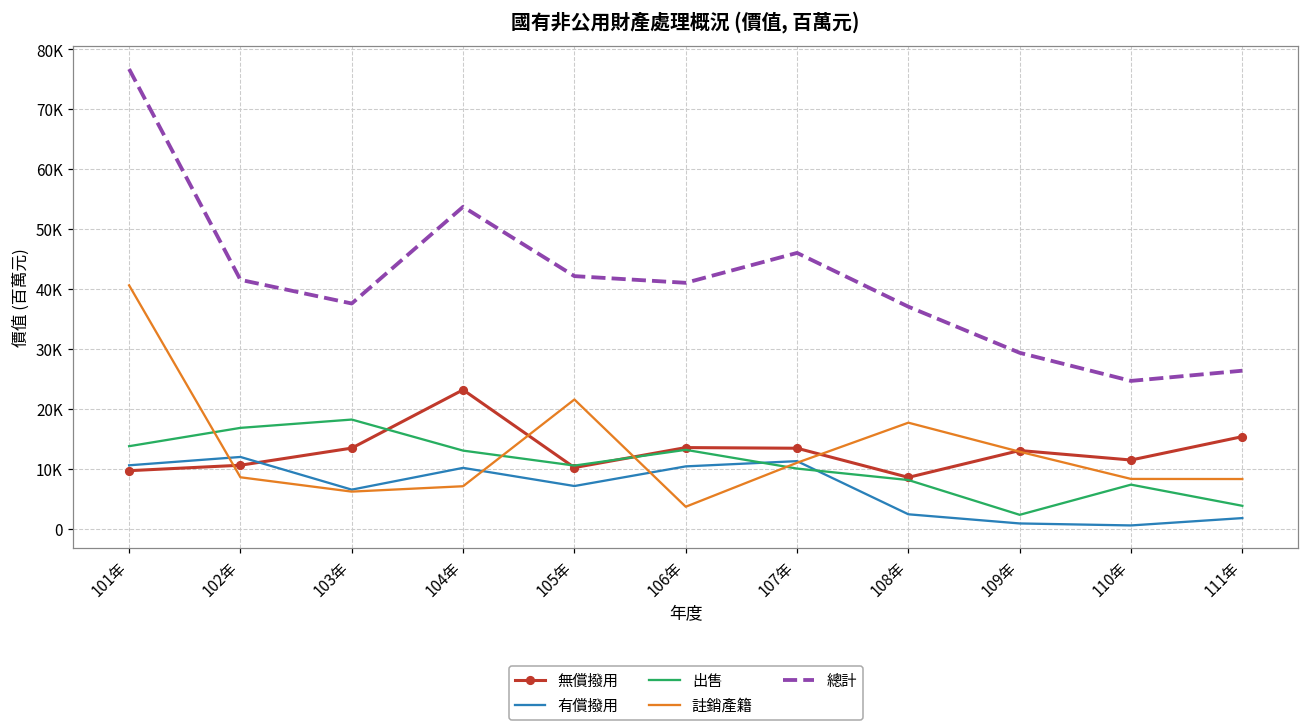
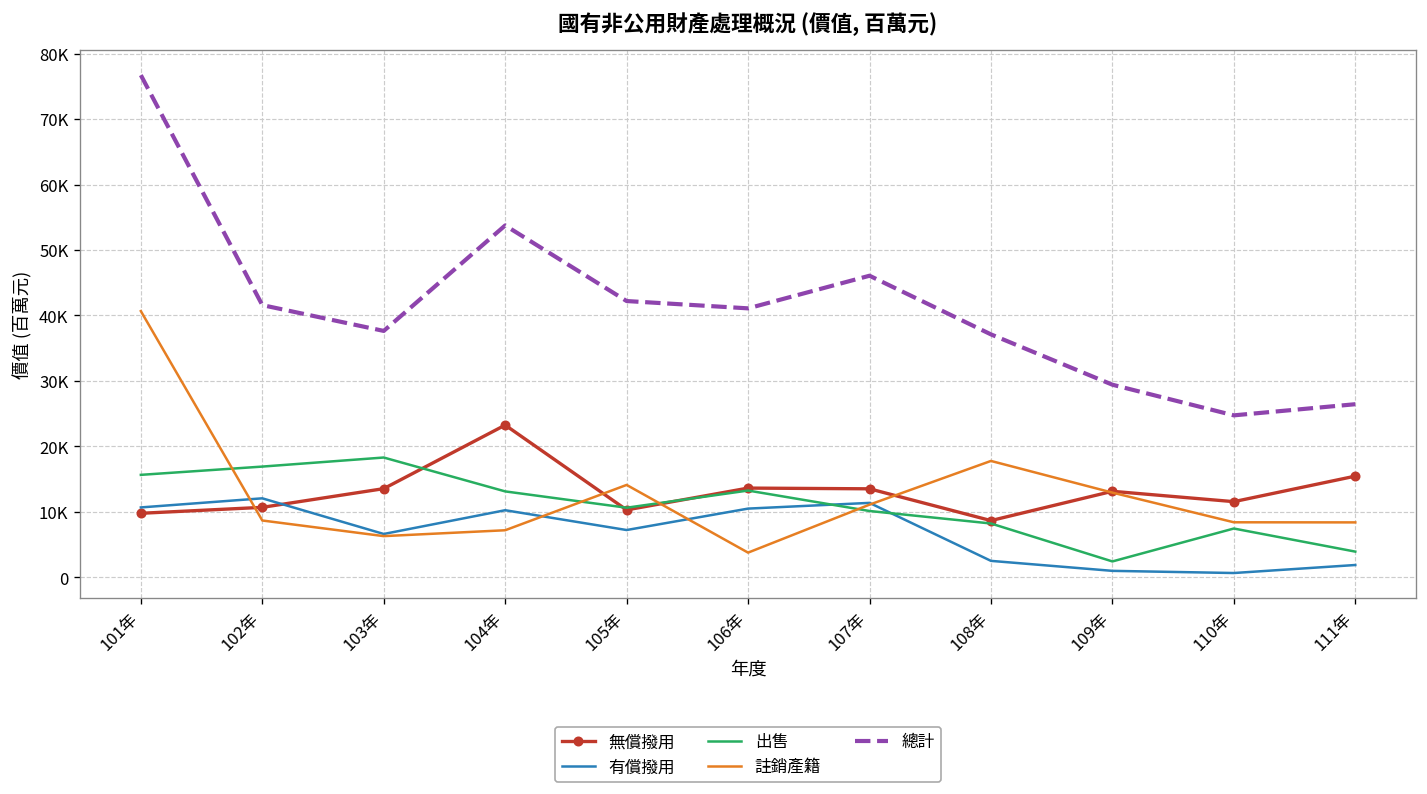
  {
    "無償撥用": {
      "101年": 10000,
      "102年": 11000,
      "103年": 14000,
      "104年": 23000,
      "107年": 14000,
      "110年": 12000,
      "111年": 15000
    },
    "有償撥用": {
      "101年": 11000,
      "102年": 12000,
      "104年": 10000,
      "105年": 7000,
      "106年": 10000,
      "108年": 2000,
      "109年": 1000,
      "110年": 1000,
      "111年": 2000
    },
    "出售": {
-     "101年": 14000,
+     "101年": 16000,
      "102年": 17000,
      "103年": 18000,
      "104年": 13000,
      "107年": 10000,
      "109年": 2000,
      "110年": 7000,
      "111年": 4000
    },
    "註銷產籍": {
      "101年": 41000,
      "102年": 9000,
      "104年": 7000,
-     "105年": 22000,
+     "105年": 14000,
      "106年": 4000,
      "108年": 18000,
      "110年": 8000,
      "111年": 8000
    },
    "總計": {
      "101年": 77000,
      "102年": 42000,
      "103年": 38000,
      "104年": 54000,
      "105年": 42000,
      "106年": 41000,
      "107年": 46000,
      "108年": 37000,
      "109年": 29000,
      "110年": 25000,
      "111年": 26000
    }
  }
